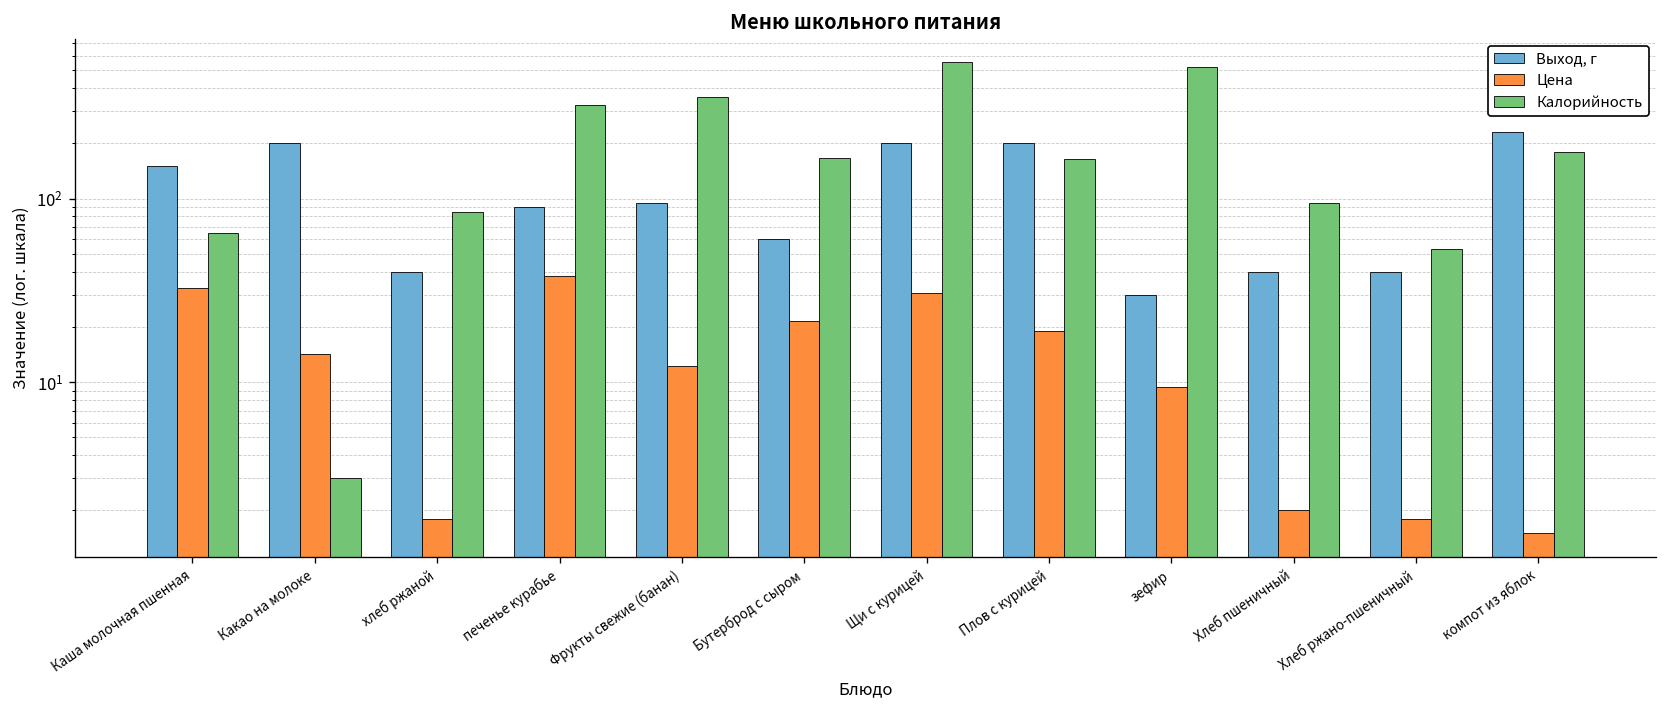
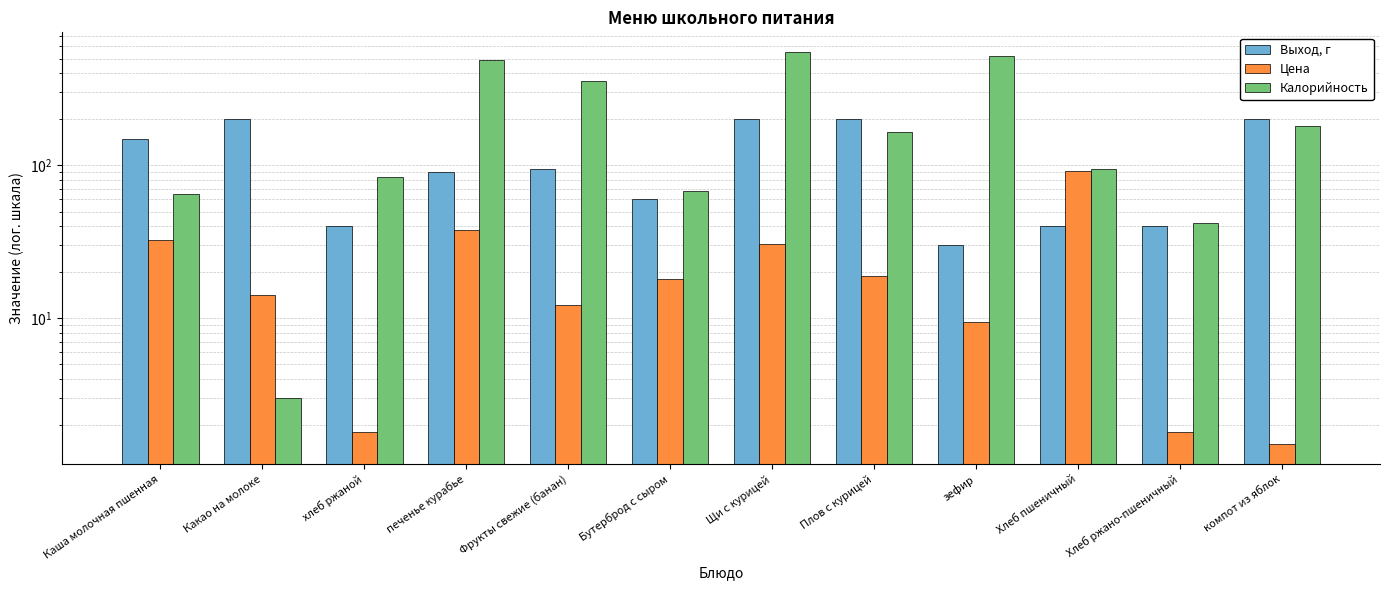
  {
    "Выход, г": {
      "Каша молочная пшенная": 150,
      "Какао на молоке": 200,
      "хлеб ржаной": 40,
      "печенье курабье": 90,
      "Фрукты свежие (банан)": 100,
      "Бутерброд с сыром": 60,
      "Щи с курицей": 200,
      "Плов с курицей": 200,
      "зефир": 30,
      "Хлеб пшеничный": 40,
      "Хлеб ржано-пшеничный": 40,
-     "компот из яблок": 230
+     "компот из яблок": 200
    },
    "Цена": {
      "Каша молочная пшенная": 33,
      "Какао на молоке": 14,
      "хлеб ржаной": 1.8,
      "печенье курабье": 38,
      "Фрукты свежие (банан)": 12,
-     "Бутерброд с сыром": 21,
+     "Бутерброд с сыром": 18,
      "Щи с курицей": 31,
      "Плов с курицей": 19,
      "зефир": 9,
-     "Хлеб пшеничный": 2.0,
+     "Хлеб пшеничный": 90,
      "Хлеб ржано-пшеничный": 1.8,
      "компот из яблок": 1.5
    },
    "Калорийность": {
      "Каша молочная пшенная": 65,
      "Какао на молоке": 3,
      "хлеб ржаной": 80,
-     "печенье курабье": 320,
+     "печенье курабье": 490,
      "Фрукты свежие (банан)": 360,
-     "Бутерброд с сыром": 170,
+     "Бутерброд с сыром": 70,
      "Щи с курицей": 550,
      "Плов с курицей": 170,
      "зефир": 520,
      "Хлеб пшеничный": 100,
-     "Хлеб ржано-пшеничный": 53,
+     "Хлеб ржано-пшеничный": 42,
      "компот из яблок": 180
    }
  }
